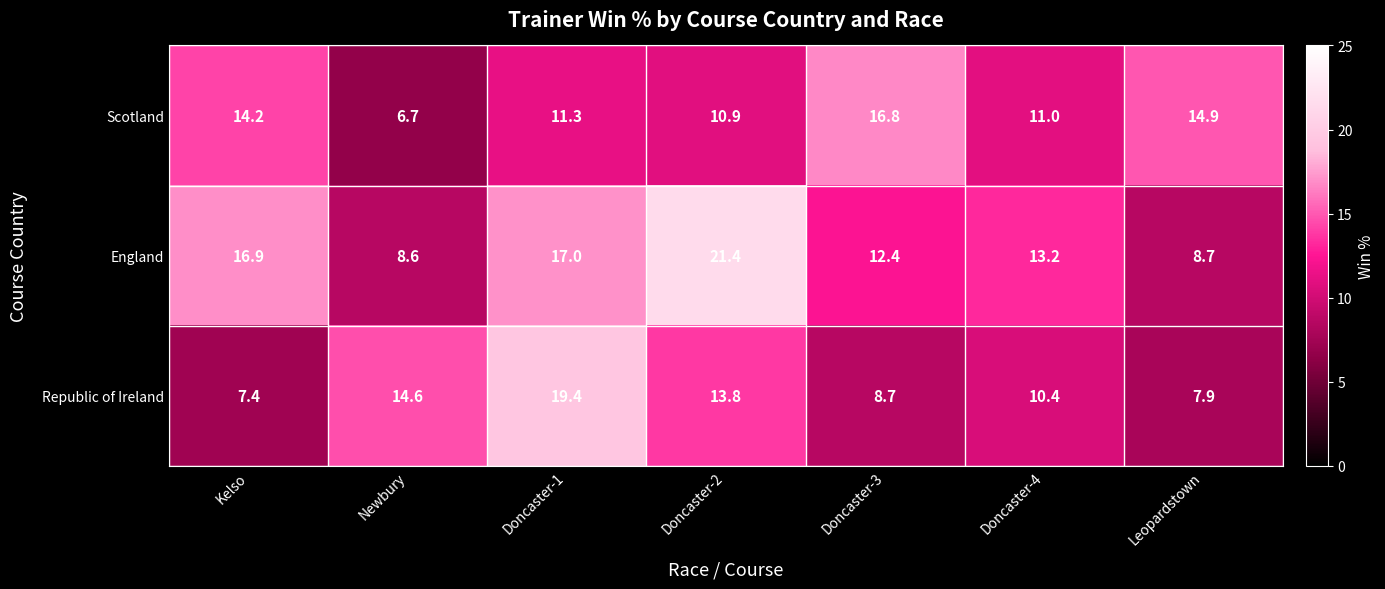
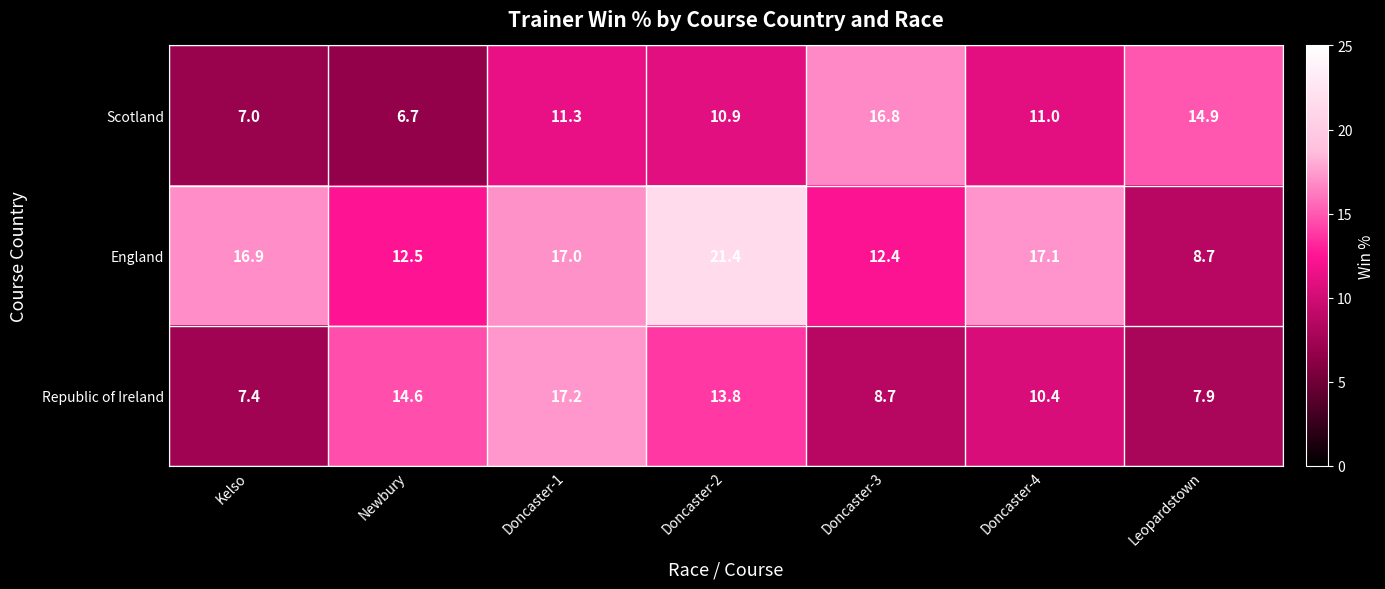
  {
    "Scotland": {
-     "Kelso": 14.2,
+     "Kelso": 7.0,
      "Newbury": 6.7,
      "Doncaster-1": 11.3,
      "Doncaster-2": 10.9,
      "Doncaster-3": 16.8,
      "Doncaster-4": 11.0,
      "Leopardstown": 14.9
    },
    "England": {
      "Kelso": 16.9,
-     "Newbury": 8.6,
+     "Newbury": 12.5,
      "Doncaster-1": 17.0,
      "Doncaster-3": 12.4,
-     "Doncaster-4": 13.2,
+     "Doncaster-4": 17.1,
      "Leopardstown": 8.7
    },
    "Republic of Ireland": {
      "Kelso": 7.4,
      "Newbury": 14.6,
-     "Doncaster-1": 19.4,
+     "Doncaster-1": 17.2,
      "Doncaster-2": 13.8,
      "Doncaster-3": 8.7,
      "Doncaster-4": 10.4,
      "Leopardstown": 7.9
    }
  }
